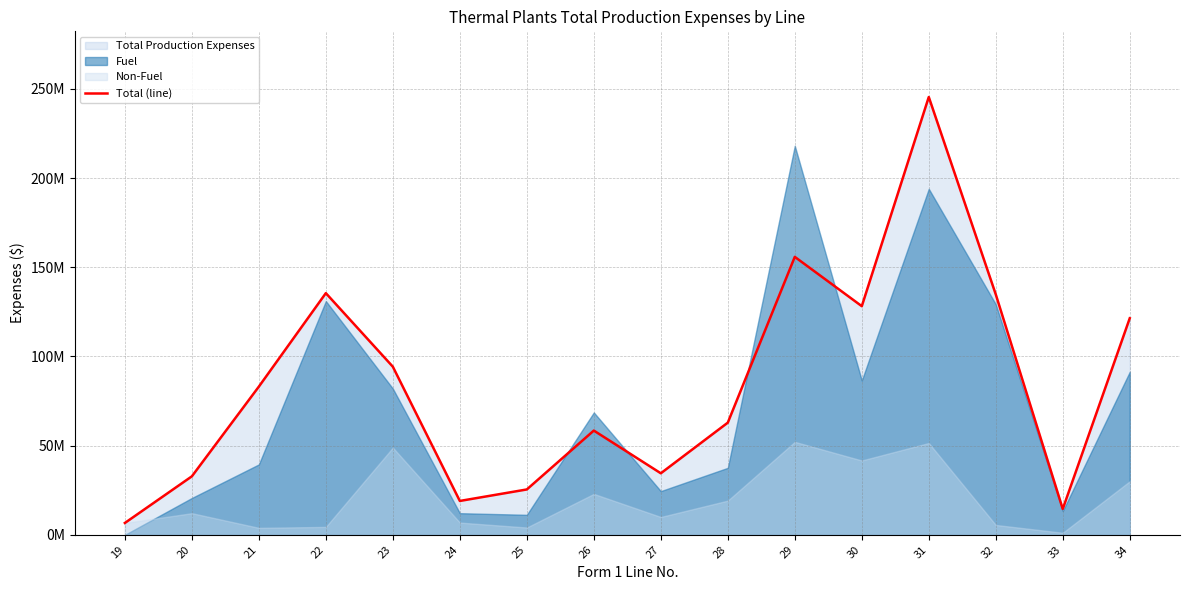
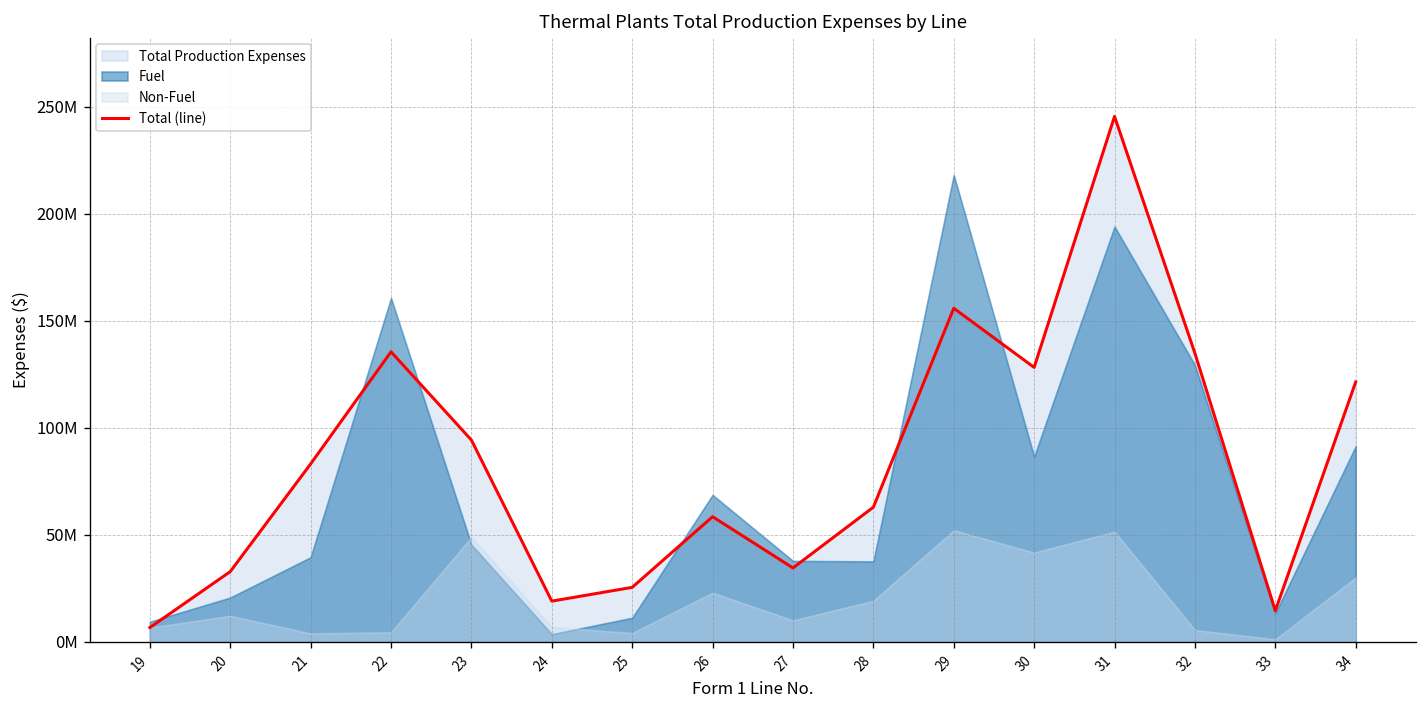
  {
    "Fuel": {
-     "19": 0,
+     "19": 9000000,
      "20": 21000000,
      "21": 39000000,
-     "22": 131000000,
-     "23": 82000000,
-     "24": 12000000,
+     "22": 161000000,
+     "23": 45000000,
+     "24": 4000000,
      "25": 11000000,
      "26": 69000000,
-     "27": 25000000,
+     "27": 38000000,
      "28": 38000000,
      "29": 218000000,
      "30": 87000000,
      "31": 194000000,
      "32": 129000000,
      "34": 91000000
    }
  }
